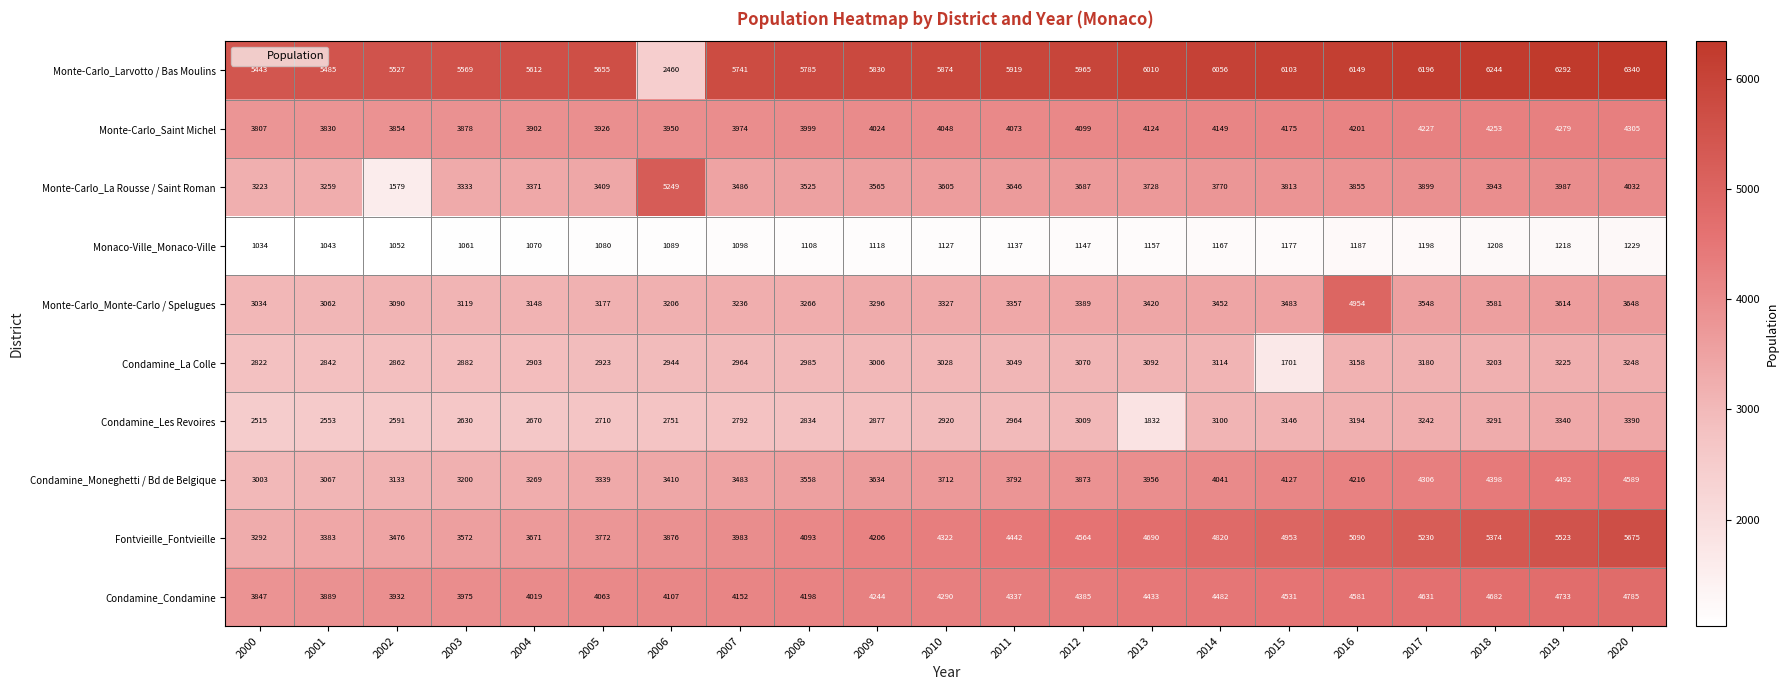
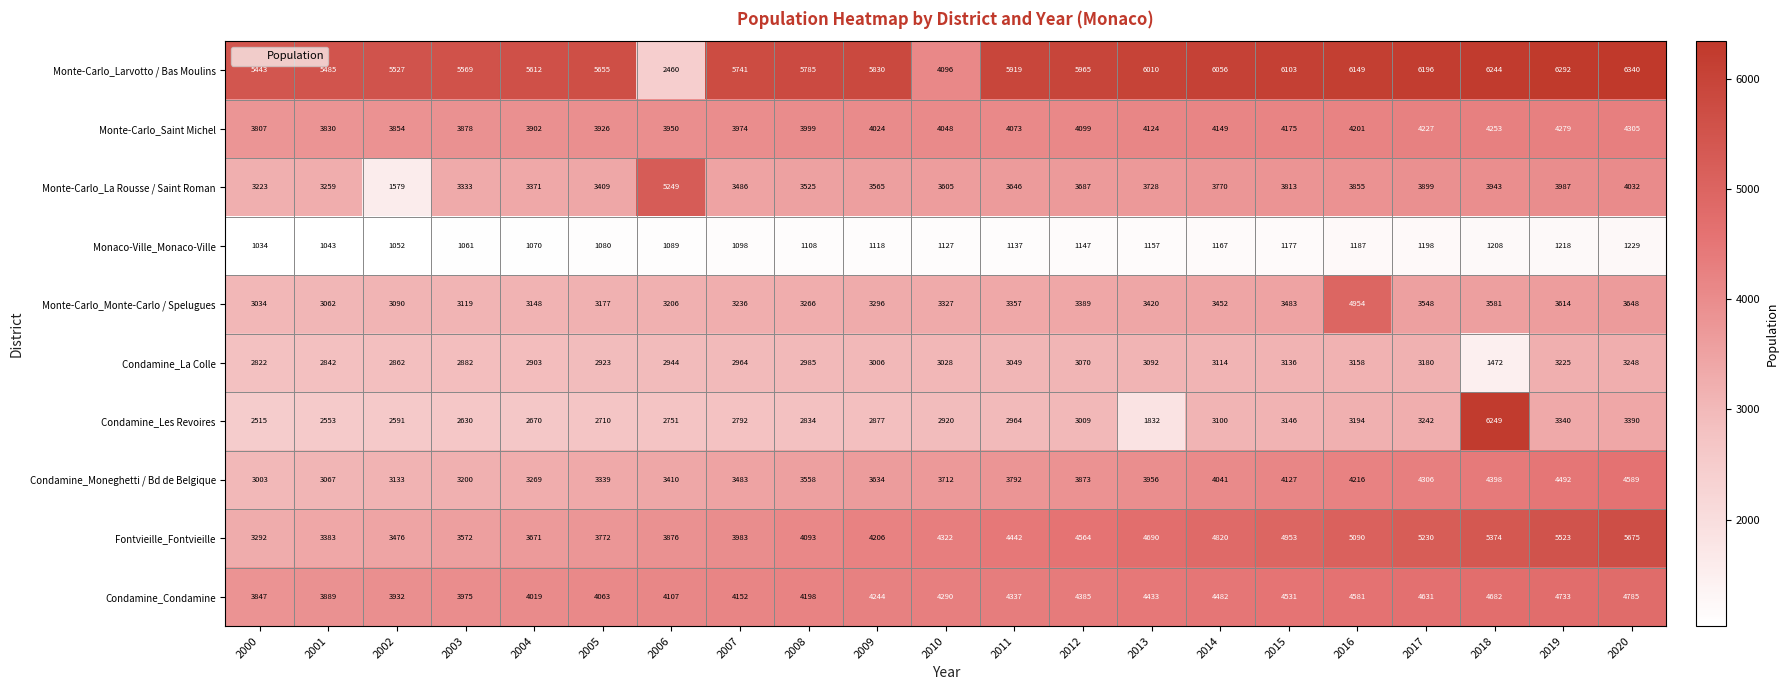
  {
    "Monte-Carlo_Larvotto / Bas Moulins": {
      "2000": 5443,
      "2001": 5485,
      "2002": 5527,
      "2003": 5569,
      "2004": 5612,
      "2005": 5655,
      "2006": 2460,
      "2007": 5741,
      "2008": 5785,
      "2009": 5830,
-     "2010": 5874,
+     "2010": 4096,
      "2011": 5919,
      "2012": 5965,
      "2013": 6010,
      "2014": 6056,
      "2015": 6103,
      "2016": 6149,
      "2017": 6196,
      "2018": 6244,
      "2019": 6292,
      "2020": 6340
    },
    "Condamine_La Colle": {
      "2000": 2822,
      "2001": 2842,
      "2002": 2862,
      "2003": 2882,
      "2004": 2903,
      "2005": 2923,
      "2006": 2944,
      "2007": 2964,
      "2008": 2985,
      "2009": 3006,
      "2010": 3028,
      "2011": 3049,
      "2012": 3070,
      "2013": 3092,
      "2014": 3114,
-     "2015": 1701,
+     "2015": 3136,
      "2016": 3158,
      "2017": 3180,
-     "2018": 3203,
+     "2018": 1472,
      "2019": 3225,
      "2020": 3248
    },
    "Condamine_Les Revoires": {
      "2000": 2515,
      "2001": 2553,
      "2002": 2591,
      "2003": 2630,
      "2004": 2670,
      "2005": 2710,
      "2006": 2751,
      "2007": 2792,
      "2008": 2834,
      "2009": 2877,
      "2010": 2920,
      "2011": 2964,
      "2012": 3009,
      "2013": 1832,
      "2014": 3100,
      "2015": 3146,
      "2016": 3194,
      "2017": 3242,
-     "2018": 3291,
+     "2018": 6249,
      "2019": 3340,
      "2020": 3390
    }
  }
